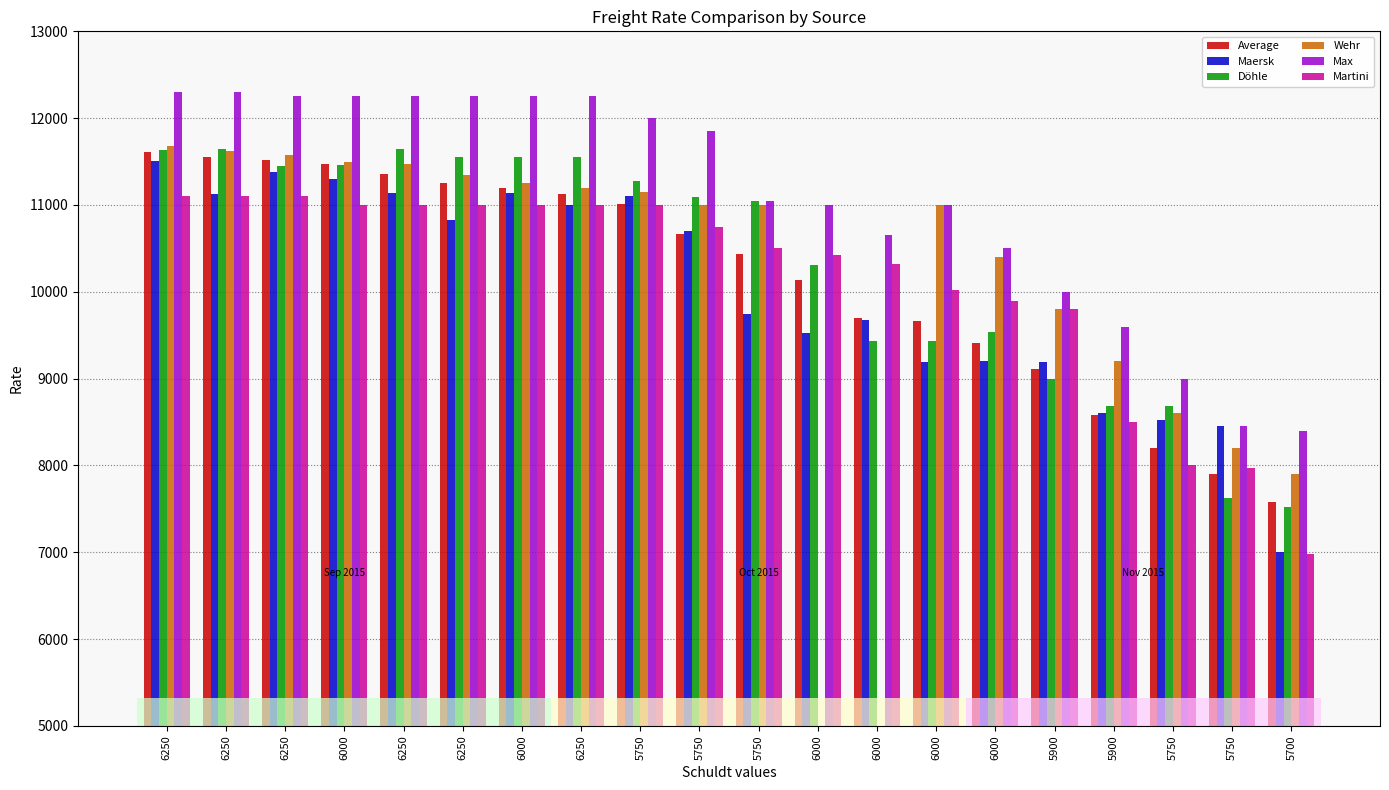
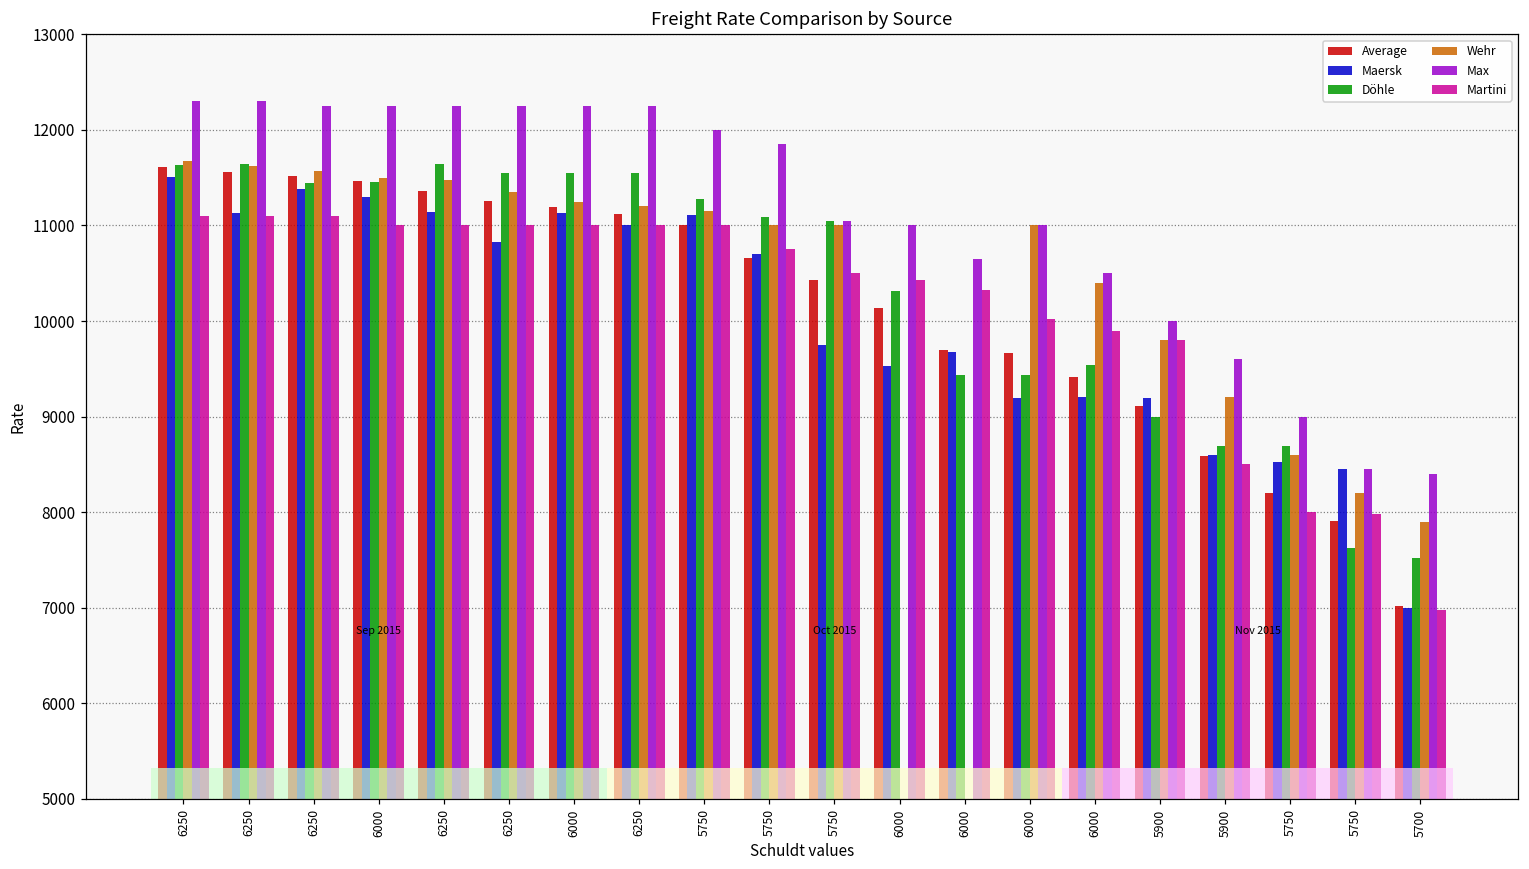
  {
    "Average": {
-     "5700": 7600
+     "5700": 7000
    },
    "Maersk": {
      "5700": 7000
    },
    "Döhle": {
      "5700": 7500
    },
    "Max": {
      "5700": 8400
    },
    "Martini": {
      "5700": 7000
    }
  }
